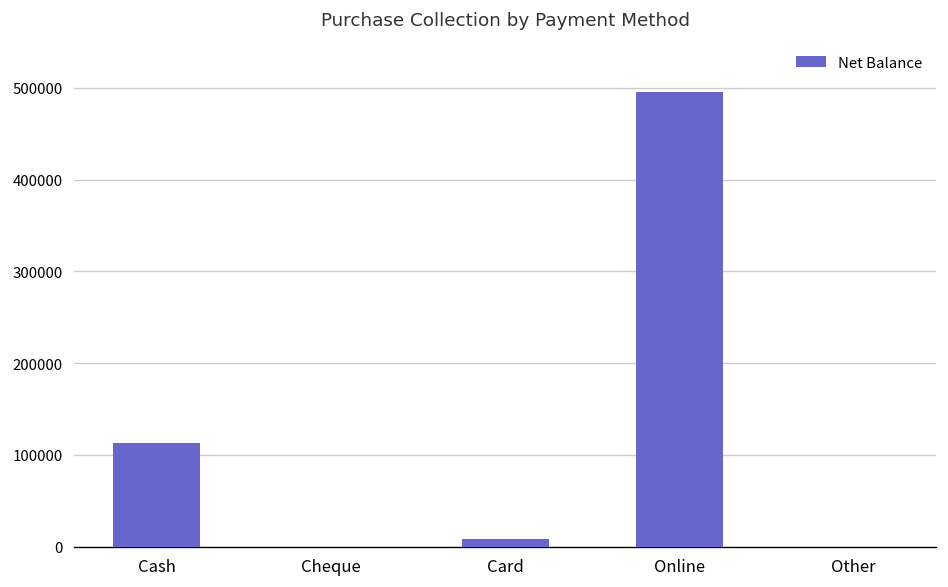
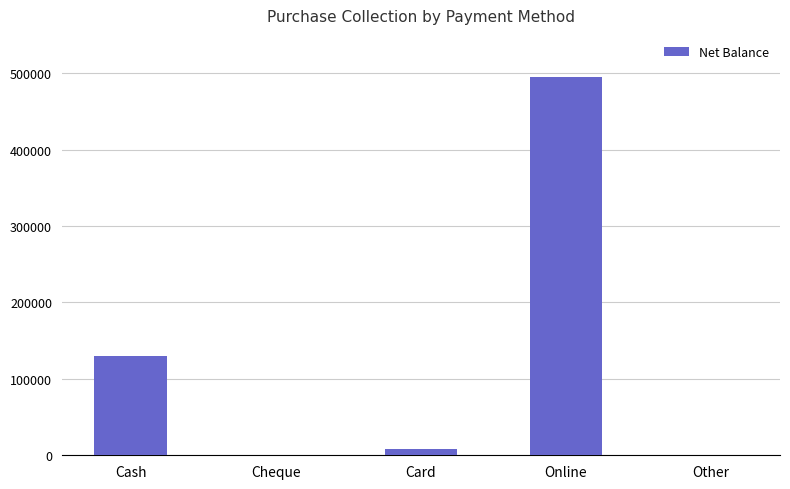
  {
-   "Cash": 110000,
+   "Cash": 130000,
    "Cheque": 0,
    "Card": 10000,
    "Online": 500000,
    "Other": 0
  }
